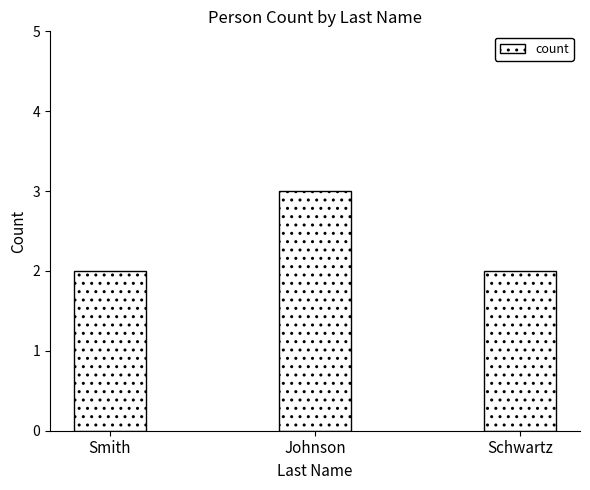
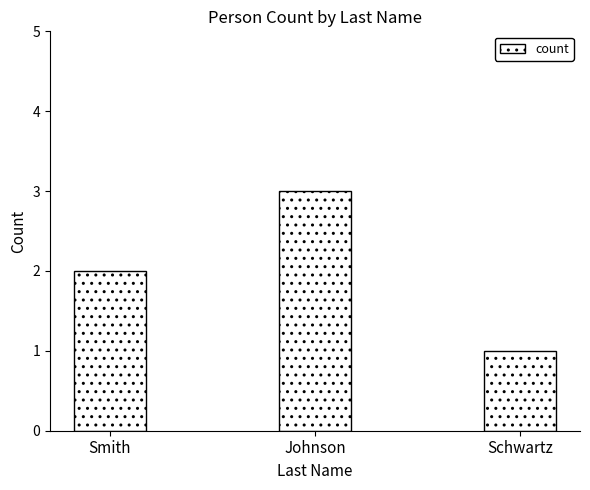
  {
    "Smith": 2,
    "Johnson": 3,
-   "Schwartz": 2
+   "Schwartz": 1
  }
